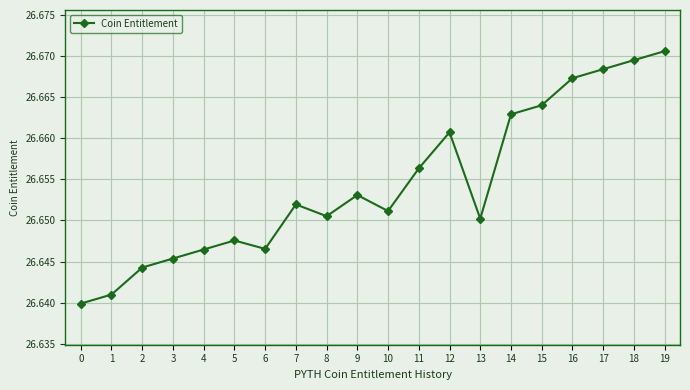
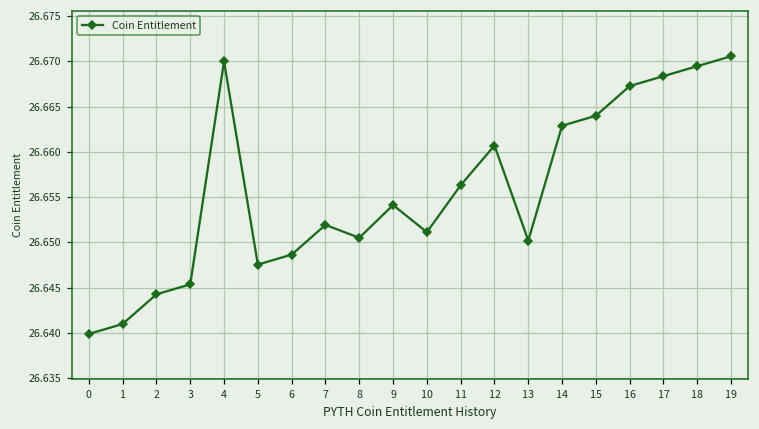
  {
    "0": 26.640,
    "1": 26.641,
    "2": 26.644,
    "3": 26.645,
-   "4": 26.646,
+   "4": 26.670,
    "5": 26.648,
-   "6": 26.647,
+   "6": 26.649,
    "7": 26.652,
    "8": 26.651,
-   "9": 26.653,
+   "9": 26.654,
    "10": 26.651,
    "11": 26.656,
    "12": 26.661,
    "13": 26.650,
    "14": 26.663,
    "15": 26.664,
    "16": 26.667,
    "17": 26.668,
    "18": 26.669,
    "19": 26.671
  }
